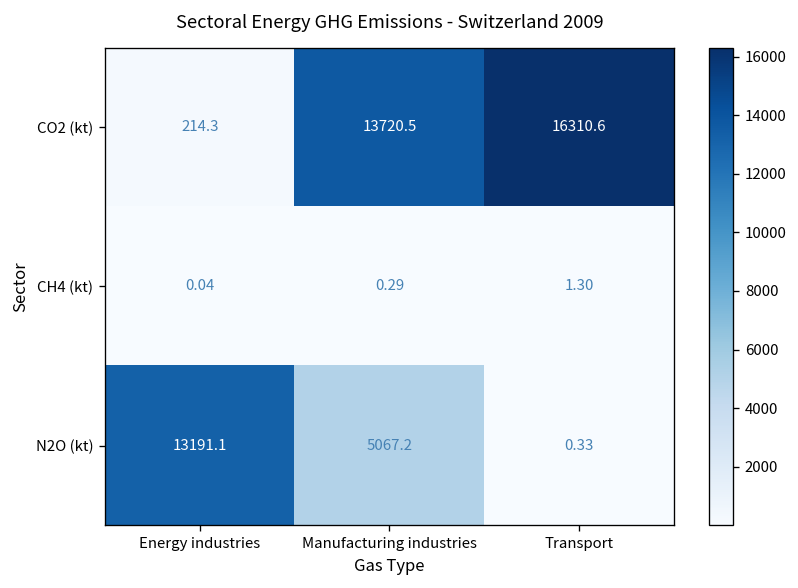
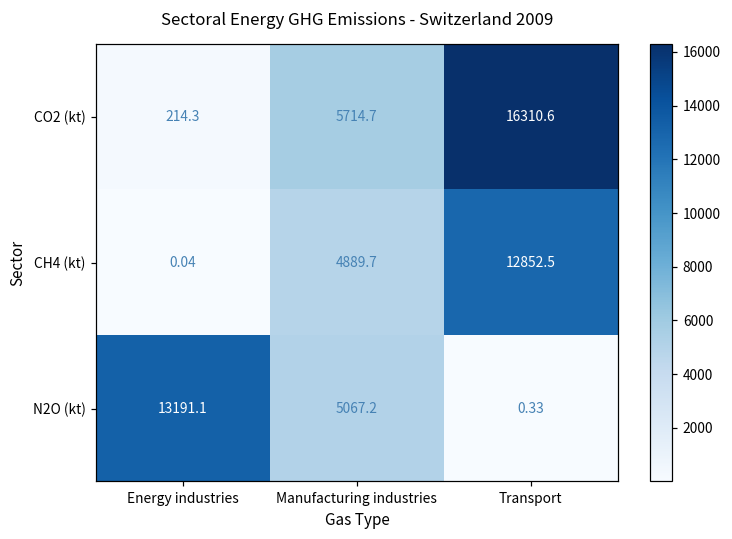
  {
    "CO2 (kt)": {
      "Energy industries": 214.3,
-     "Manufacturing industries": 13720.5,
+     "Manufacturing industries": 5714.7,
      "Transport": 16310.6
    },
    "CH4 (kt)": {
      "Energy industries": 0.04,
-     "Manufacturing industries": 0.29,
-     "Transport": 1.30
+     "Manufacturing industries": 4889.7,
+     "Transport": 12852.5
    },
    "N2O (kt)": {
      "Energy industries": 13191.1,
      "Manufacturing industries": 5067.2,
      "Transport": 0.33
    }
  }
